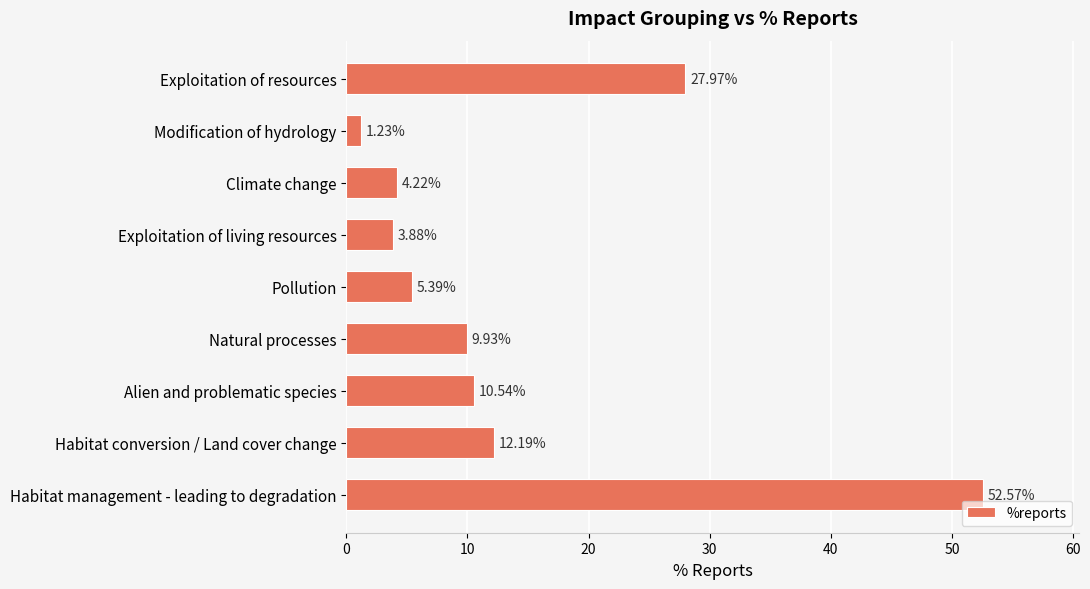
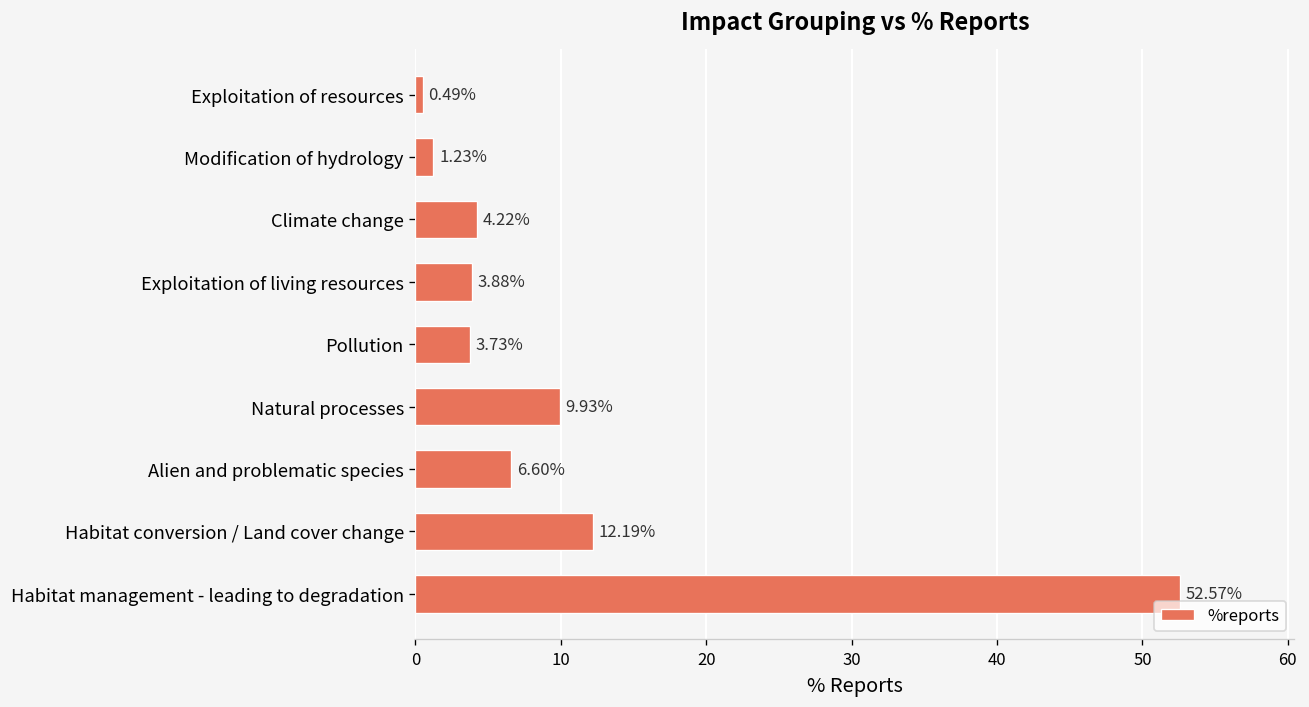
  {
-   "Exploitation of resources": "27.97%",
+   "Exploitation of resources": "0.49%",
    "Modification of hydrology": "1.23%",
    "Climate change": "4.22%",
    "Exploitation of living resources": "3.88%",
-   "Pollution": "5.39%",
+   "Pollution": "3.73%",
    "Natural processes": "9.93%",
-   "Alien and problematic species": "10.54%",
+   "Alien and problematic species": "6.60%",
    "Habitat conversion / Land cover change": "12.19%"
  }
